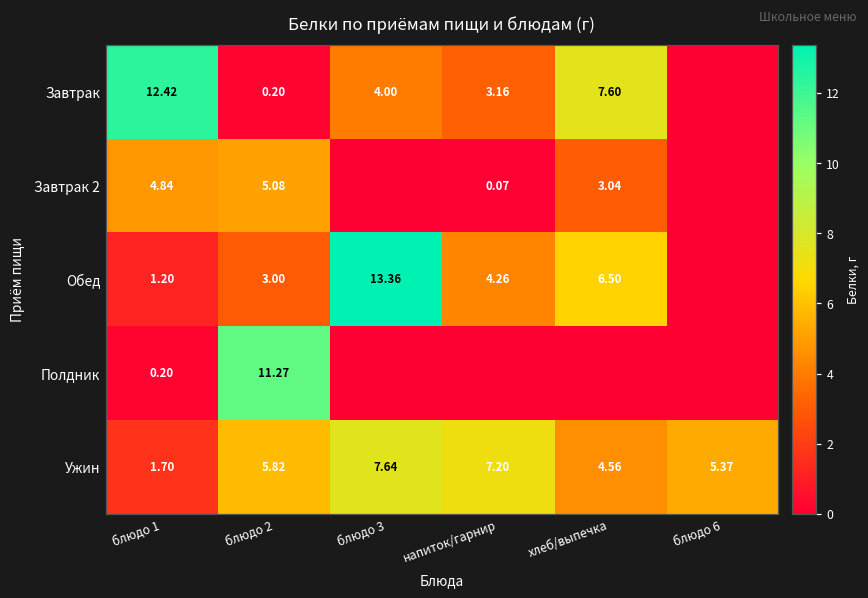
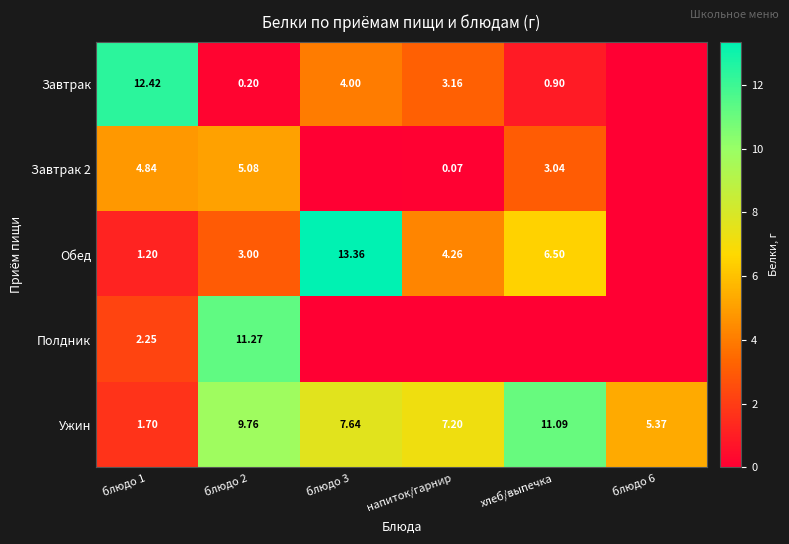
  {
    "Завтрак": {
      "блюдо 1": 12.42,
      "блюдо 2": 0.20,
      "блюдо 3": 4.00,
      "напиток/гарнир": 3.16,
-     "хлеб/выпечка": 7.60
+     "хлеб/выпечка": 0.90
    },
    "Завтрак 2": {
      "блюдо 1": 4.84,
      "блюдо 2": 5.08,
      "напиток/гарнир": 0.07,
      "хлеб/выпечка": 3.04
    },
    "Обед": {
      "блюдо 1": 1.20,
      "блюдо 2": 3.00,
      "блюдо 3": 13.36,
      "напиток/гарнир": 4.26,
      "хлеб/выпечка": 6.50
    },
    "Полдник": {
-     "блюдо 1": 0.20,
+     "блюдо 1": 2.25,
      "блюдо 2": 11.27
    },
    "Ужин": {
      "блюдо 1": 1.70,
-     "блюдо 2": 5.82,
+     "блюдо 2": 9.76,
      "блюдо 3": 7.64,
      "напиток/гарнир": 7.20,
-     "хлеб/выпечка": 4.56,
+     "хлеб/выпечка": 11.09,
      "блюдо 6": 5.37
    }
  }
